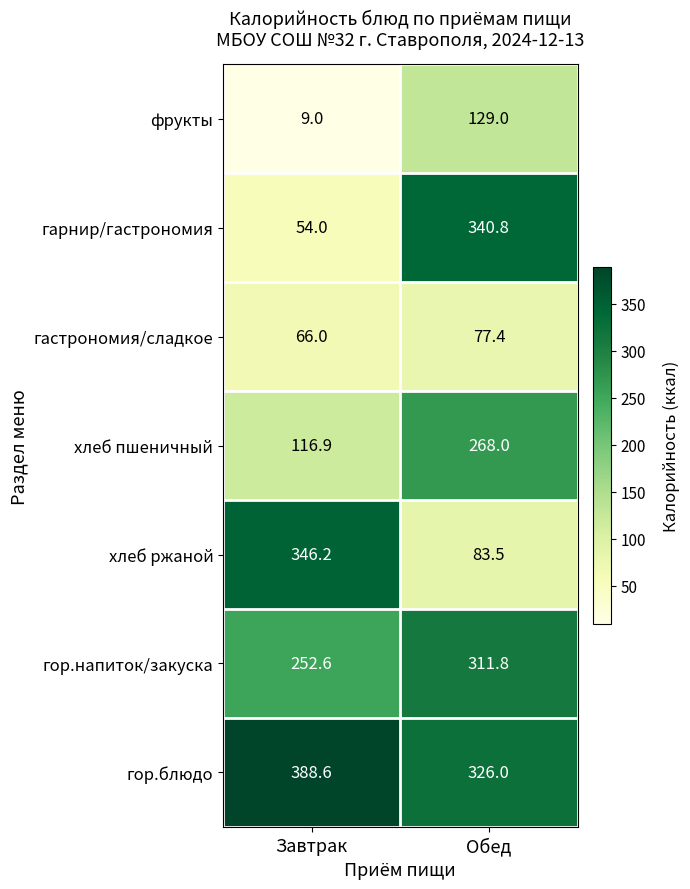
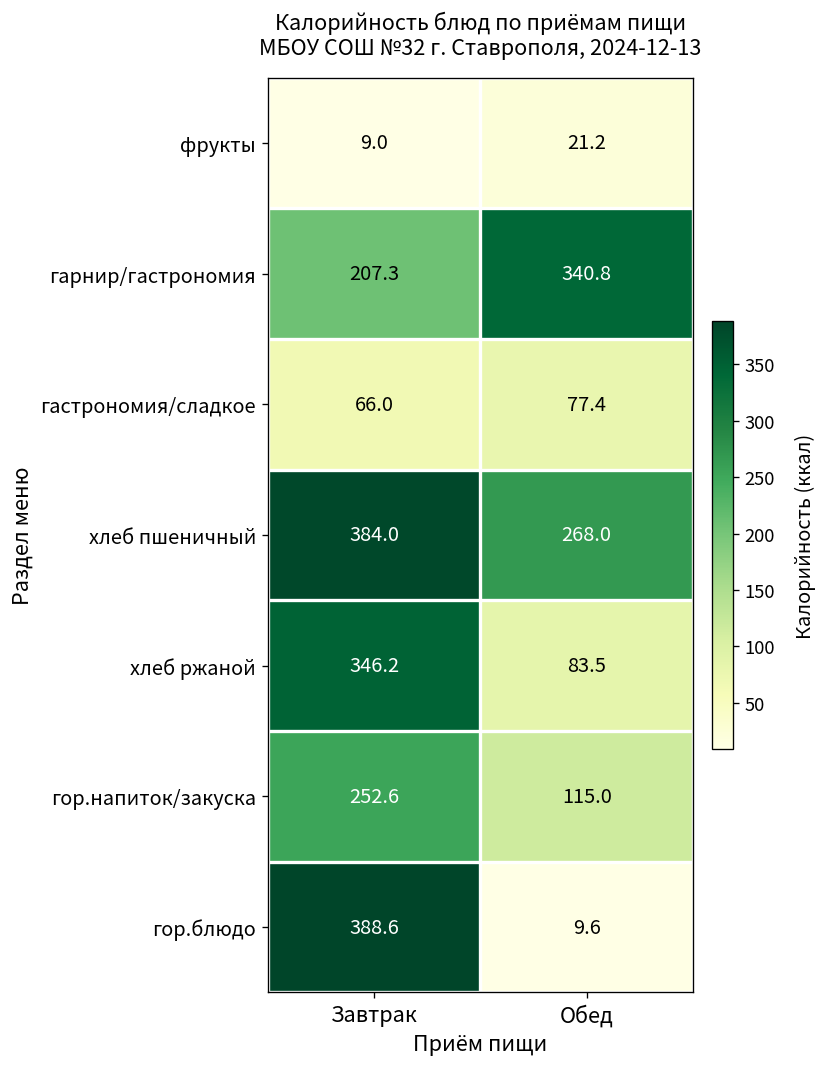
  {
    "фрукты": {
      "Завтрак": 9.0,
-     "Обед": 129.0
+     "Обед": 21.2
    },
    "гарнир/гастрономия": {
-     "Завтрак": 54.0,
+     "Завтрак": 207.3,
      "Обед": 340.8
    },
    "гастрономия/сладкое": {
      "Завтрак": 66.0,
      "Обед": 77.4
    },
    "хлеб пшеничный": {
-     "Завтрак": 116.9,
+     "Завтрак": 384.0,
      "Обед": 268.0
    },
    "хлеб ржаной": {
      "Завтрак": 346.2,
      "Обед": 83.5
    },
    "гор.напиток/закуска": {
      "Завтрак": 252.6,
-     "Обед": 311.8
+     "Обед": 115.0
    },
    "гор.блюдо": {
      "Завтрак": 388.6,
-     "Обед": 326.0
+     "Обед": 9.6
    }
  }
